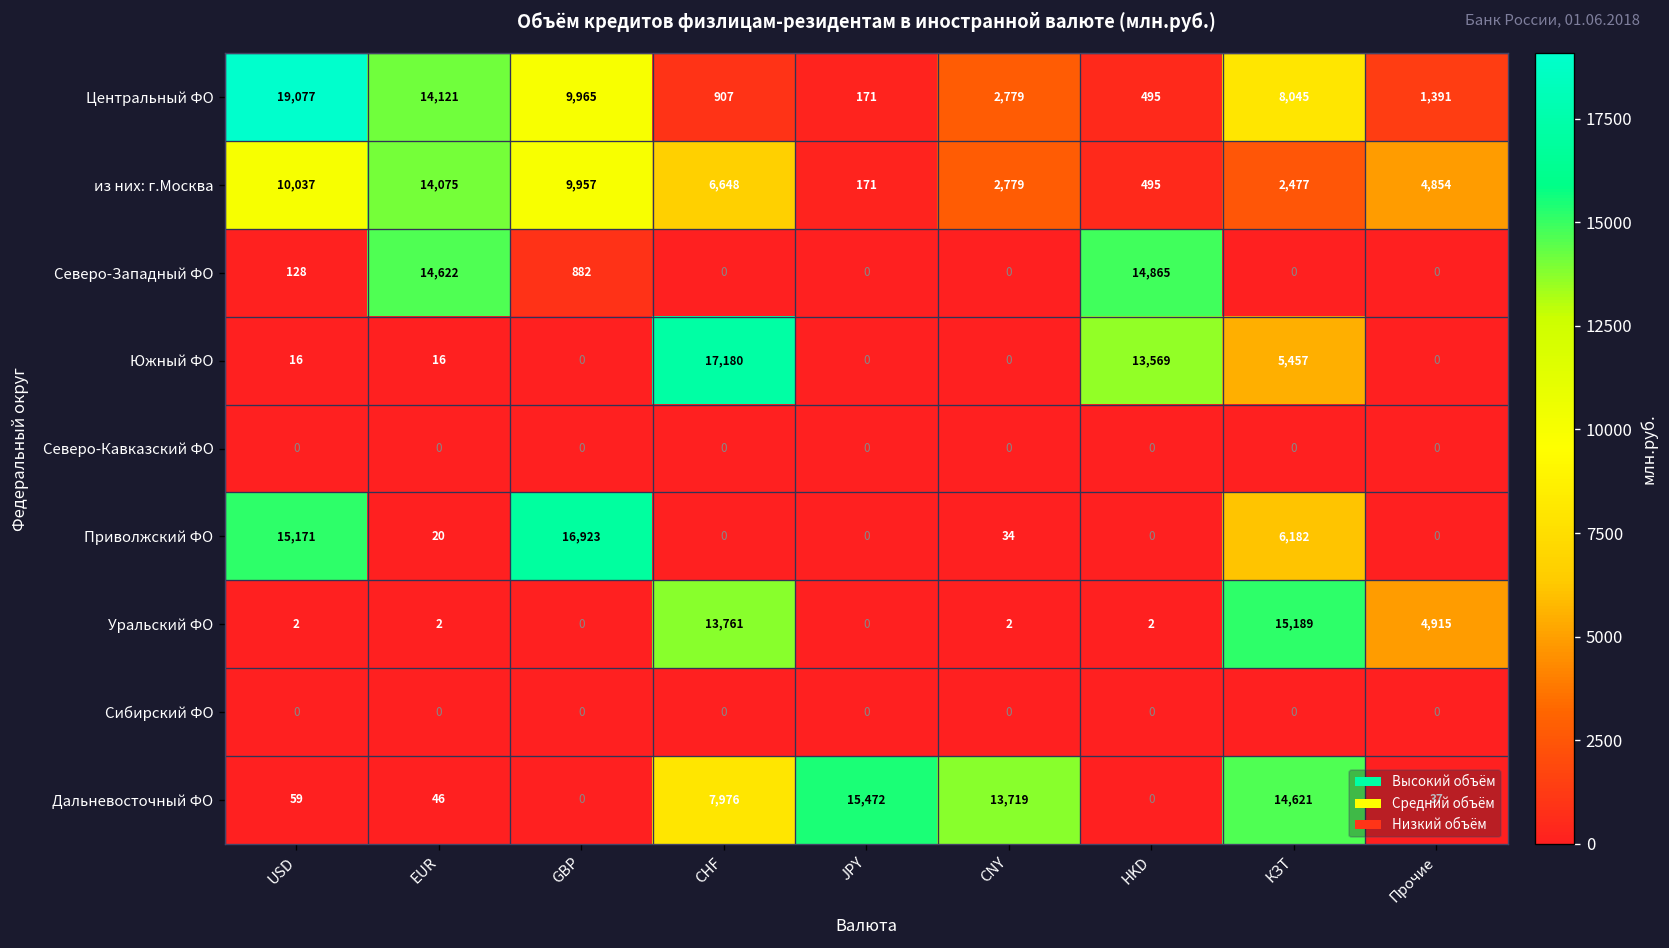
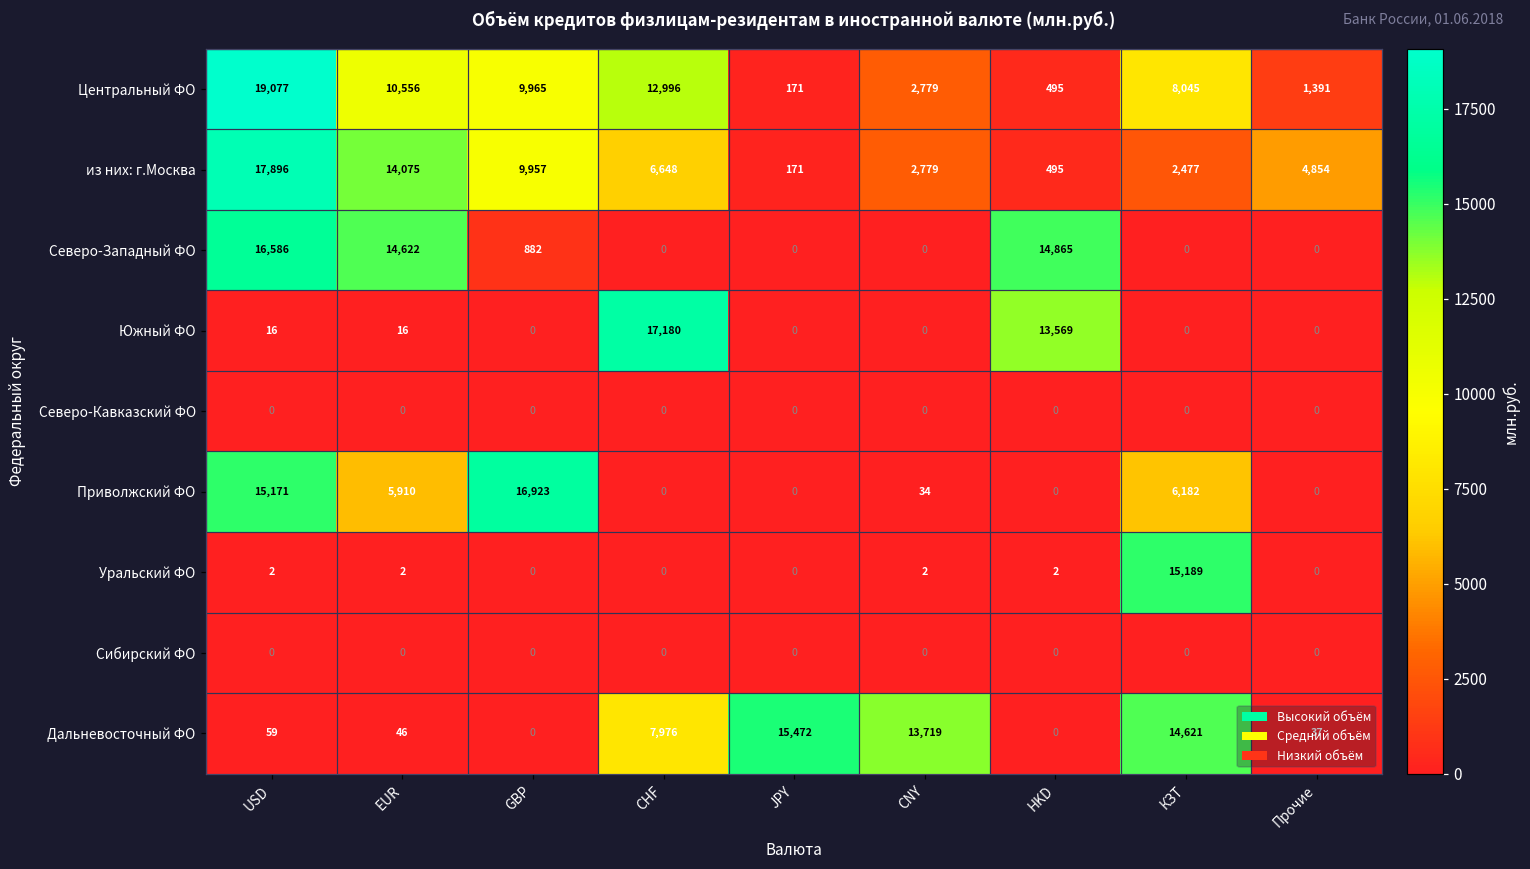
  {
    "Центральный ФО": {
      "USD": "19,077",
-     "EUR": "14,121",
+     "EUR": "10,556",
      "GBP": "9,965",
-     "CHF": "907",
+     "CHF": "12,996",
      "JPY": "171",
      "CNY": "2,779",
      "HKD": "495",
      "КЗТ": "8,045",
      "Прочие": "1,391"
    },
    "из них: г.Москва": {
-     "USD": "10,037",
+     "USD": "17,896",
      "EUR": "14,075",
      "GBP": "9,957",
      "CHF": "6,648",
      "JPY": "171",
      "CNY": "2,779",
      "HKD": "495",
      "КЗТ": "2,477",
      "Прочие": "4,854"
    },
    "Северо-Западный ФО": {
-     "USD": "128",
+     "USD": "16,586",
      "EUR": "14,622",
      "GBP": "882",
      "CHF": "0",
      "JPY": "0",
      "CNY": "0",
      "HKD": "14,865",
      "КЗТ": "0",
      "Прочие": "0"
    },
    "Южный ФО": {
      "USD": "16",
      "EUR": "16",
      "GBP": "0",
      "CHF": "17,180",
      "JPY": "0",
      "CNY": "0",
      "HKD": "13,569",
-     "КЗТ": "5,457",
+     "КЗТ": "0",
      "Прочие": "0"
    },
    "Северо-Кавказский ФО": {
      "USD": "0",
      "EUR": "0",
      "GBP": "0",
      "CHF": "0",
      "JPY": "0",
      "CNY": "0",
      "HKD": "0",
      "КЗТ": "0",
      "Прочие": "0"
    },
    "Приволжский ФО": {
      "USD": "15,171",
-     "EUR": "20",
+     "EUR": "5,910",
      "GBP": "16,923",
      "CHF": "0",
      "JPY": "0",
      "CNY": "34",
      "HKD": "0",
      "КЗТ": "6,182",
      "Прочие": "0"
    },
    "Уральский ФО": {
      "USD": "2",
      "EUR": "2",
      "GBP": "0",
-     "CHF": "13,761",
+     "CHF": "0",
      "JPY": "0",
      "CNY": "2",
      "HKD": "2",
      "КЗТ": "15,189",
-     "Прочие": "4,915"
+     "Прочие": "0"
    },
    "Сибирский ФО": {
      "USD": "0",
      "EUR": "0",
      "GBP": "0",
      "CHF": "0",
      "JPY": "0",
      "CNY": "0",
      "HKD": "0",
      "КЗТ": "0",
      "Прочие": "0"
    },
    "Дальневосточный ФО": {
      "USD": "59",
      "EUR": "46",
      "GBP": "0",
      "CHF": "7,976",
      "JPY": "15,472",
      "CNY": "13,719",
      "HKD": "0",
      "КЗТ": "14,621"
    }
  }
